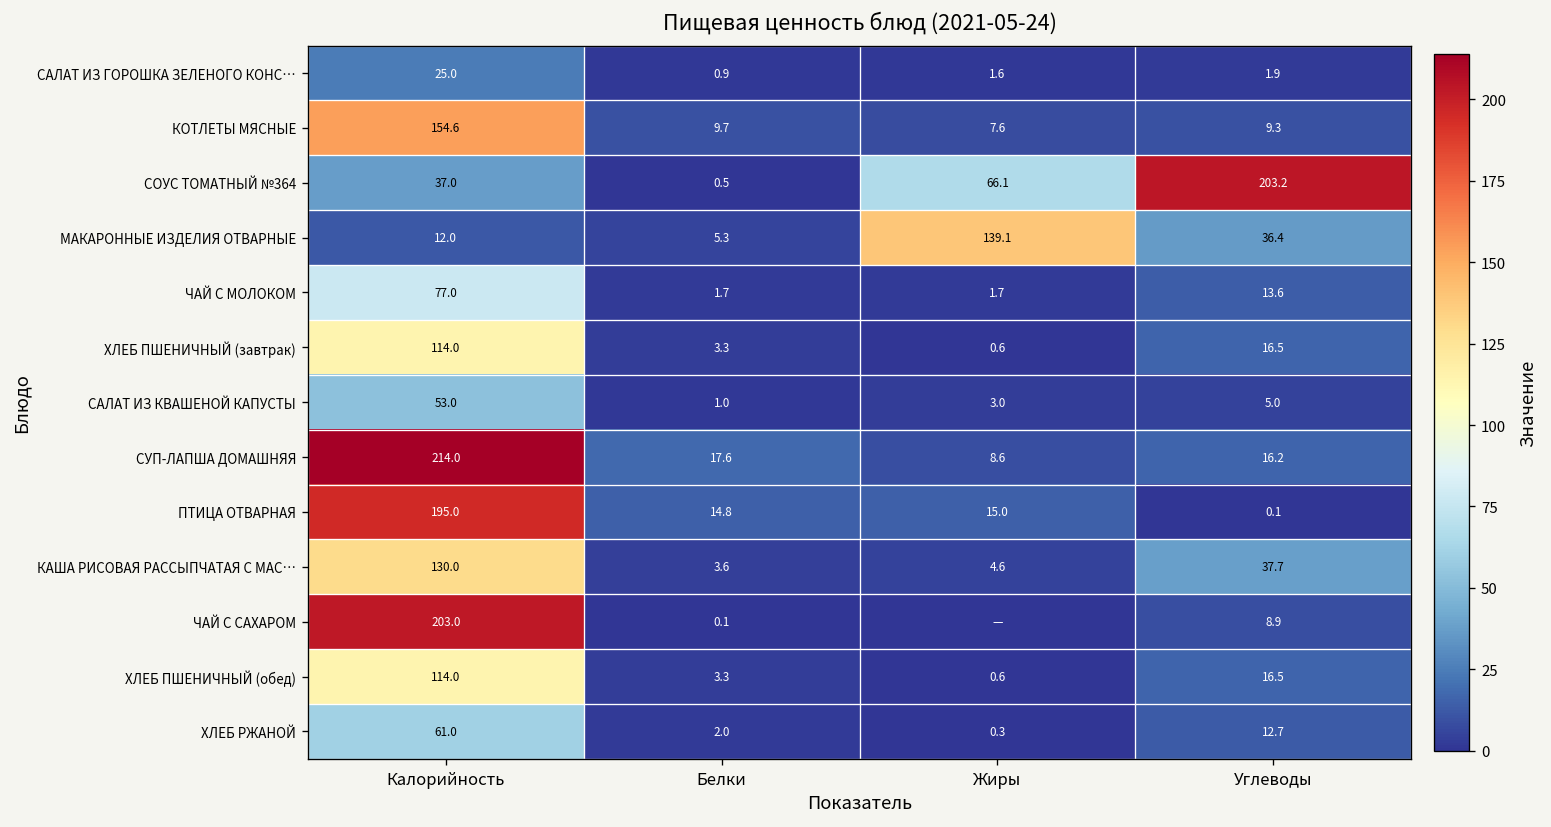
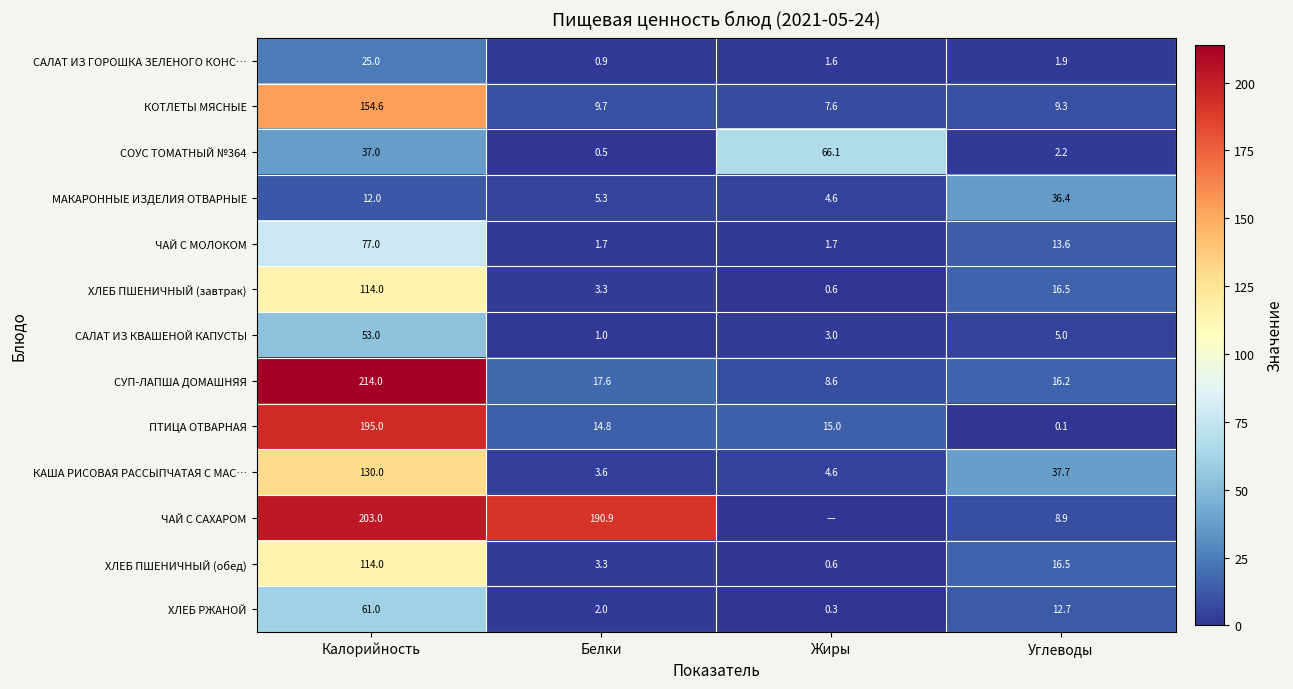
  {
    "САЛАТ ИЗ ГОРОШКА ЗЕЛЕНОГО КОНС…": {
      "Калорийность": 25.0,
      "Белки": 0.9,
      "Жиры": 1.6,
      "Углеводы": 1.9
    },
    "КОТЛЕТЫ МЯСНЫЕ": {
      "Калорийность": 154.6,
      "Белки": 9.7,
      "Жиры": 7.6,
      "Углеводы": 9.3
    },
    "СОУС ТОМАТНЫЙ №364": {
      "Калорийность": 37.0,
      "Белки": 0.5,
      "Жиры": 66.1,
-     "Углеводы": 203.2
+     "Углеводы": 2.2
    },
    "МАКАРОННЫЕ ИЗДЕЛИЯ ОТВАРНЫЕ": {
      "Калорийность": 12.0,
      "Белки": 5.3,
-     "Жиры": 139.1,
+     "Жиры": 4.6,
      "Углеводы": 36.4
    },
    "ЧАЙ С МОЛОКОМ": {
      "Калорийность": 77.0,
      "Белки": 1.7,
      "Жиры": 1.7,
      "Углеводы": 13.6
    },
    "ХЛЕБ ПШЕНИЧНЫЙ (завтрак)": {
      "Калорийность": 114.0,
      "Белки": 3.3,
      "Жиры": 0.6,
      "Углеводы": 16.5
    },
    "САЛАТ ИЗ КВАШЕНОЙ КАПУСТЫ": {
      "Калорийность": 53.0,
      "Белки": 1.0,
      "Жиры": 3.0,
      "Углеводы": 5.0
    },
    "СУП-ЛАПША ДОМАШНЯЯ": {
      "Калорийность": 214.0,
      "Белки": 17.6,
      "Жиры": 8.6,
      "Углеводы": 16.2
    },
    "ПТИЦА ОТВАРНАЯ": {
      "Калорийность": 195.0,
      "Белки": 14.8,
      "Жиры": 15.0,
      "Углеводы": 0.1
    },
    "КАША РИСОВАЯ РАССЫПЧАТАЯ С МАС…": {
      "Калорийность": 130.0,
      "Белки": 3.6,
      "Жиры": 4.6,
      "Углеводы": 37.7
    },
    "ЧАЙ С САХАРОМ": {
      "Калорийность": 203.0,
-     "Белки": 0.1,
+     "Белки": 190.9,
      "Углеводы": 8.9
    },
    "ХЛЕБ ПШЕНИЧНЫЙ (обед)": {
      "Калорийность": 114.0,
      "Белки": 3.3,
      "Жиры": 0.6,
      "Углеводы": 16.5
    },
    "ХЛЕБ РЖАНОЙ": {
      "Калорийность": 61.0,
      "Белки": 2.0,
      "Жиры": 0.3,
      "Углеводы": 12.7
    }
  }
